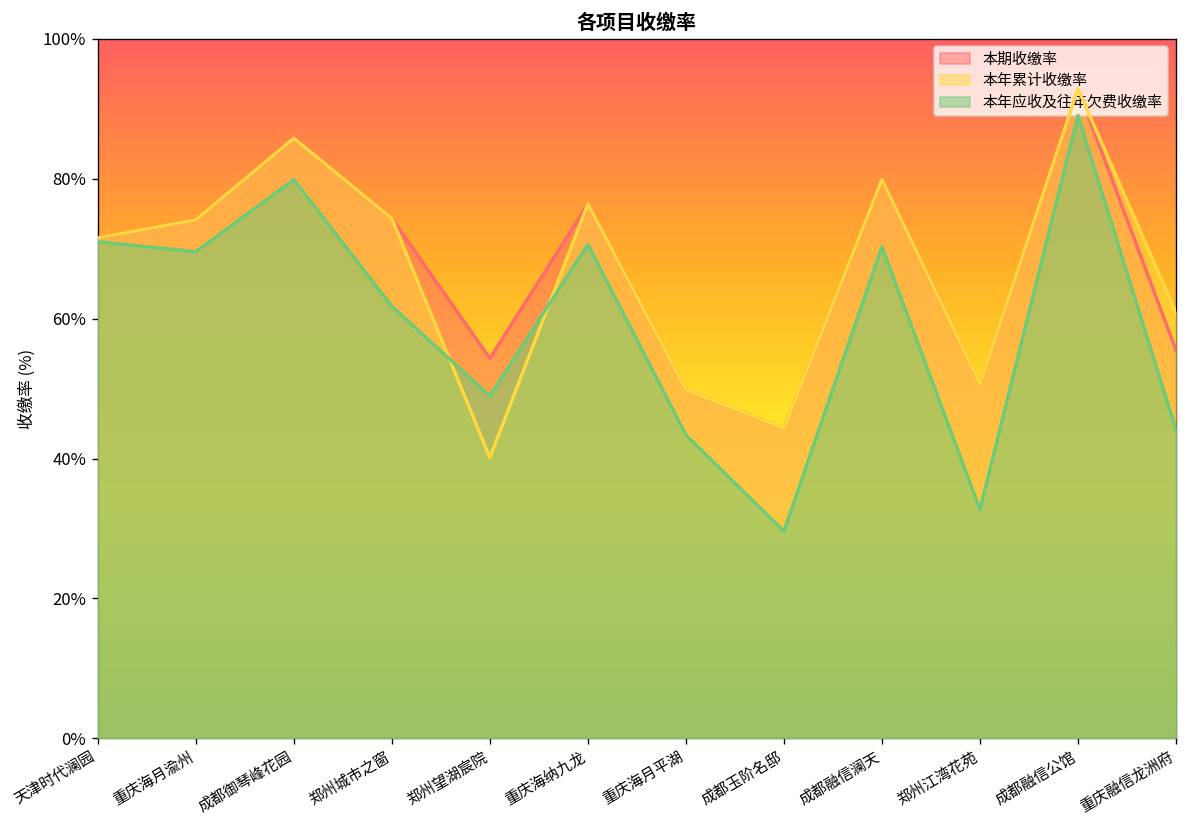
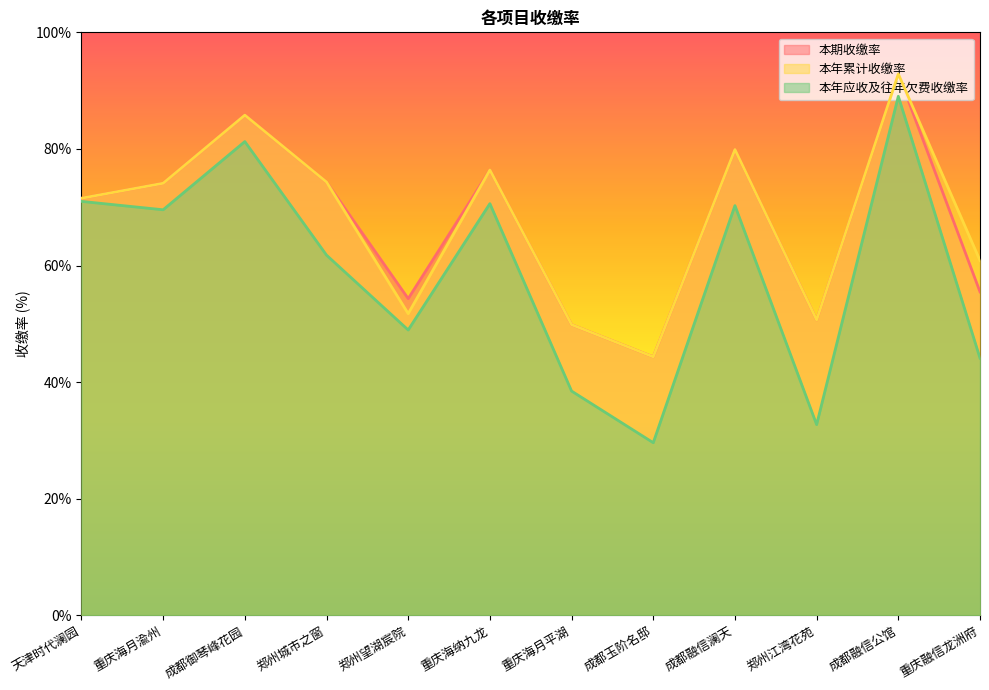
  {
    "本期收缴率": {
      "郑州望湖宸院": "54%",
      "重庆融信龙洲府": "55%"
    },
    "本年累计收缴率": {
-     "郑州望湖宸院": "40%",
+     "郑州望湖宸院": "52%",
      "重庆融信龙洲府": "61%"
    },
    "本年应收及往年欠费收缴率": {
      "天津时代澜园": "71%",
      "重庆海月渝州": "70%",
-     "成都御琴峰花园": "80%",
+     "成都御琴峰花园": "81%",
      "郑州城市之窗": "62%",
      "郑州望湖宸院": "49%",
      "重庆海纳九龙": "71%",
-     "重庆海月平湖": "43%",
+     "重庆海月平湖": "38%",
      "成都玉阶名邸": "30%",
      "成都融信澜天": "70%",
      "郑州江湾花苑": "33%",
      "重庆融信龙洲府": "44%"
    }
  }
